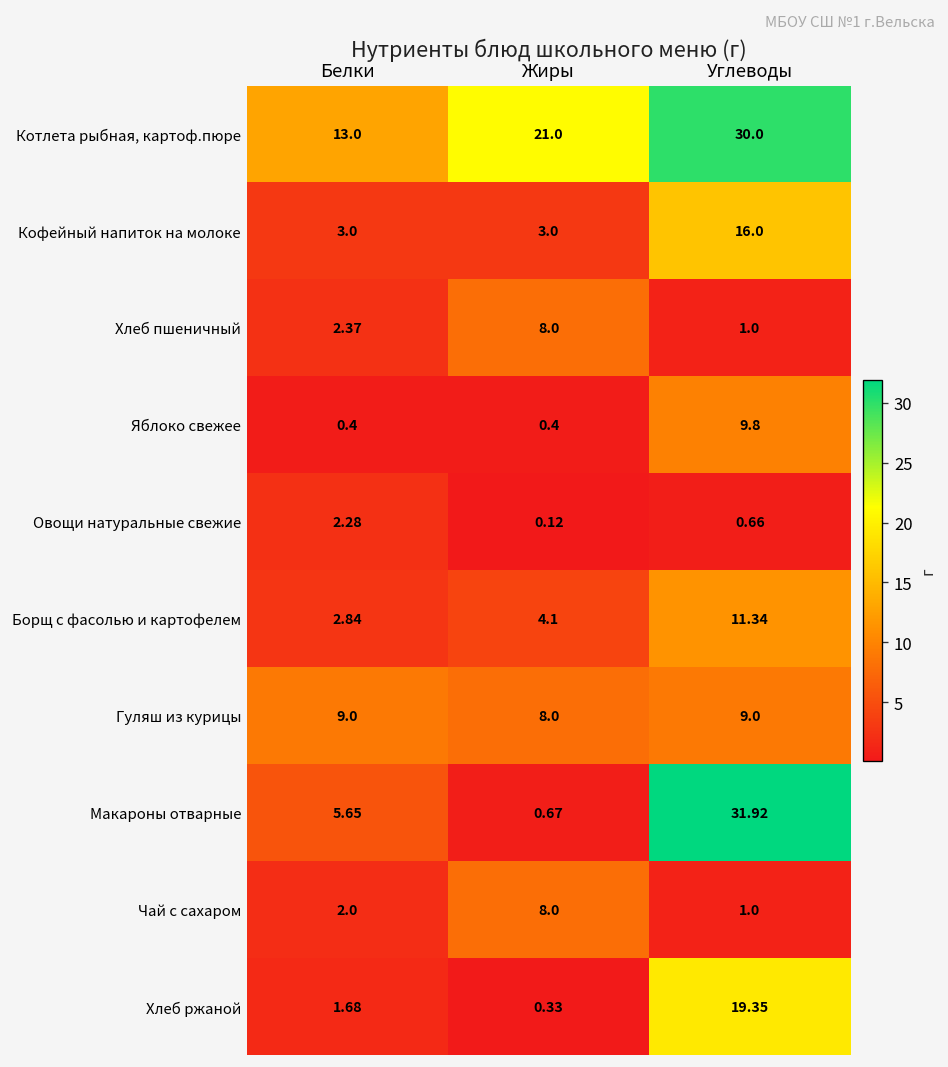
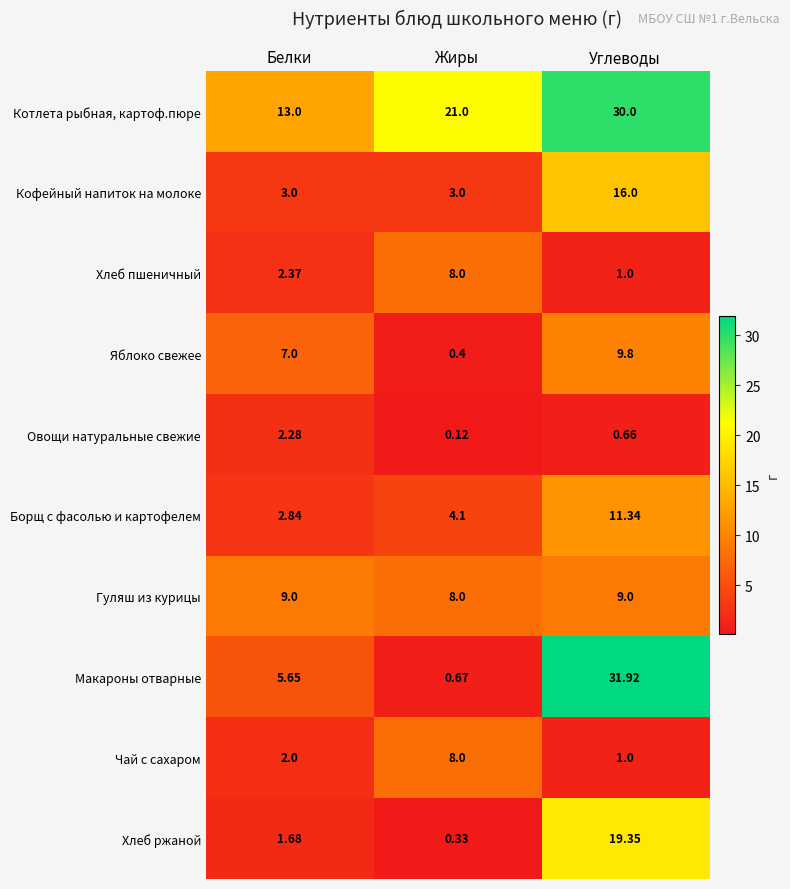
  {
    "Котлета рыбная, картоф.пюре": {
      "Белки": 13.0,
      "Жиры": 21.0,
      "Углеводы": 30.0
    },
    "Кофейный напиток на молоке": {
      "Белки": 3.0,
      "Жиры": 3.0,
      "Углеводы": 16.0
    },
    "Хлеб пшеничный": {
      "Белки": 2.37,
      "Жиры": 8.0,
      "Углеводы": 1.0
    },
    "Яблоко свежее": {
-     "Белки": 0.4,
+     "Белки": 7.0,
      "Жиры": 0.4,
      "Углеводы": 9.8
    },
    "Овощи натуральные свежие": {
      "Белки": 2.28,
      "Жиры": 0.12,
      "Углеводы": 0.66
    },
    "Борщ с фасолью и картофелем": {
      "Белки": 2.84,
      "Жиры": 4.1,
      "Углеводы": 11.34
    },
    "Гуляш из курицы": {
      "Белки": 9.0,
      "Жиры": 8.0,
      "Углеводы": 9.0
    },
    "Макароны отварные": {
      "Белки": 5.65,
      "Жиры": 0.67,
      "Углеводы": 31.92
    },
    "Чай с сахаром": {
      "Белки": 2.0,
      "Жиры": 8.0,
      "Углеводы": 1.0
    },
    "Хлеб ржаной": {
      "Белки": 1.68,
      "Жиры": 0.33,
      "Углеводы": 19.35
    }
  }
